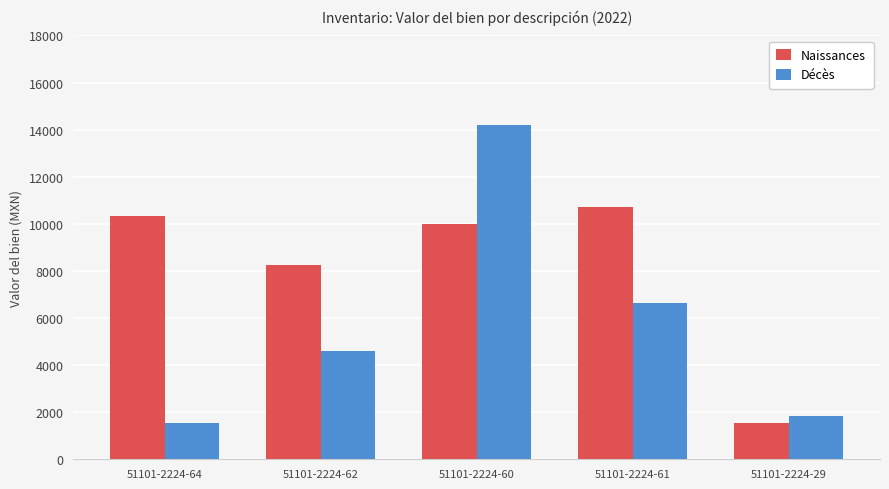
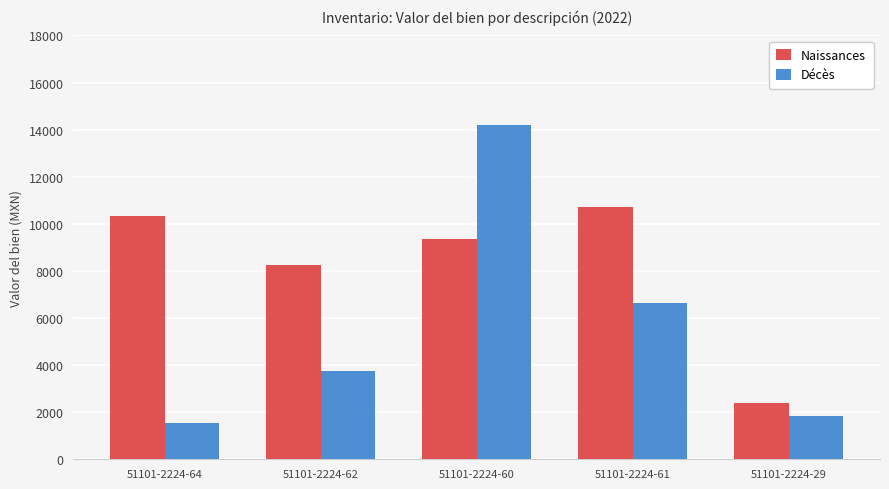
  {
    "Naissances": {
      "51101-2224-64": 10300,
      "51101-2224-62": 8200,
-     "51101-2224-60": 10000,
+     "51101-2224-60": 9400,
      "51101-2224-61": 10700,
-     "51101-2224-29": 1500
+     "51101-2224-29": 2400
    },
    "Décès": {
      "51101-2224-64": 1500,
-     "51101-2224-62": 4600,
+     "51101-2224-62": 3800,
      "51101-2224-60": 14200,
      "51101-2224-61": 6600,
      "51101-2224-29": 1800
    }
  }
